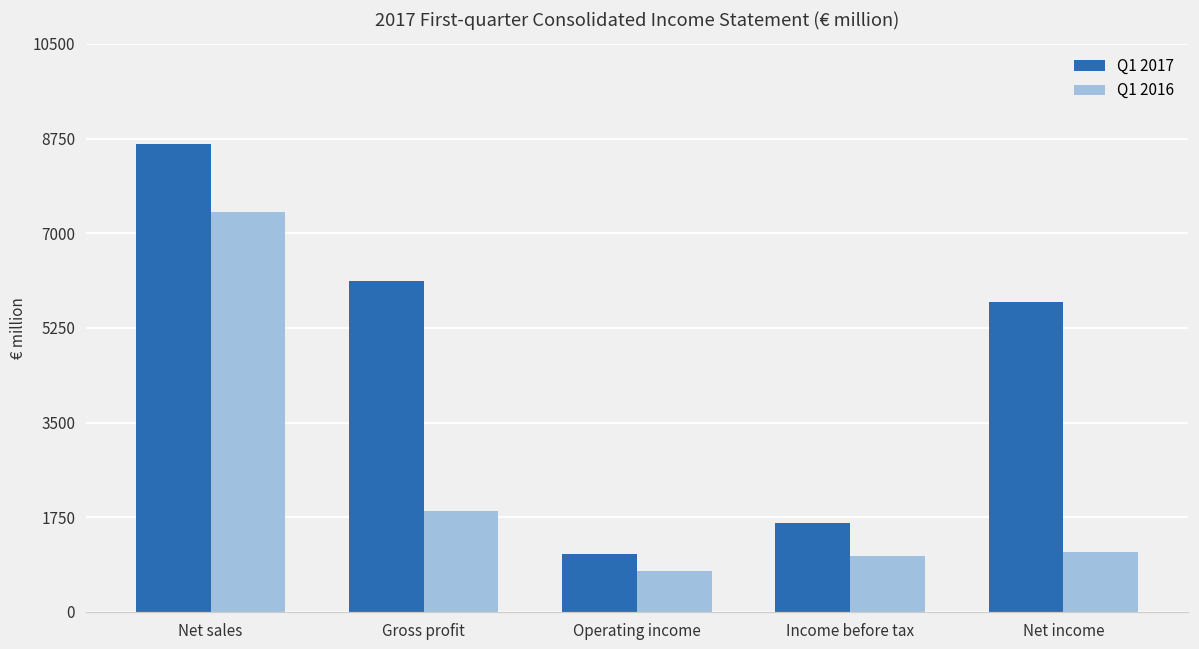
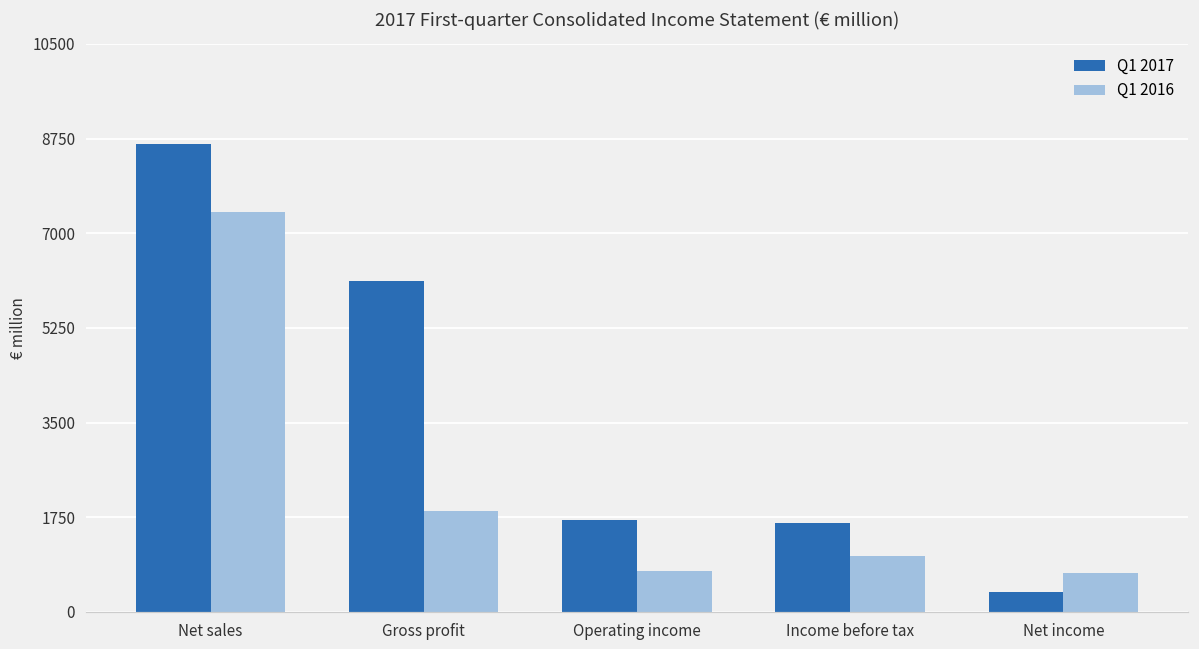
  {
    "Q1 2017": {
      "Net sales": 8600,
      "Gross profit": 6100,
-     "Operating income": 1100,
+     "Operating income": 1700,
      "Income before tax": 1600,
-     "Net income": 5700
+     "Net income": 400
    },
    "Q1 2016": {
      "Net sales": 7400,
      "Gross profit": 1900,
      "Operating income": 800,
      "Income before tax": 1000,
-     "Net income": 1100
+     "Net income": 700
    }
  }
